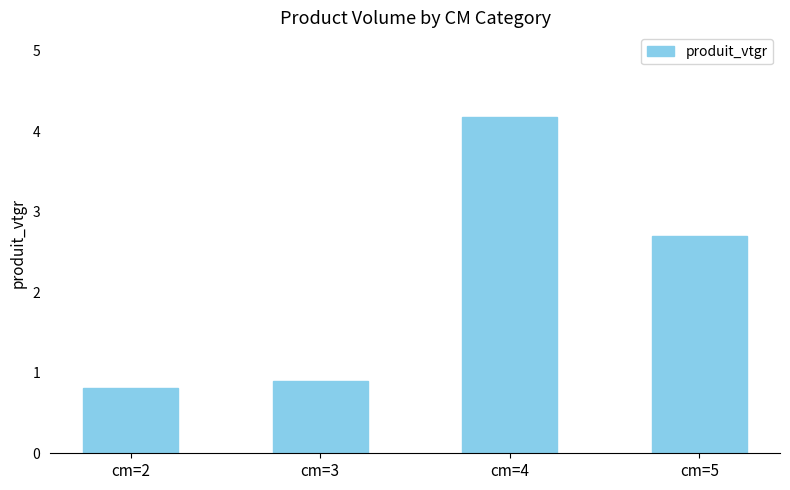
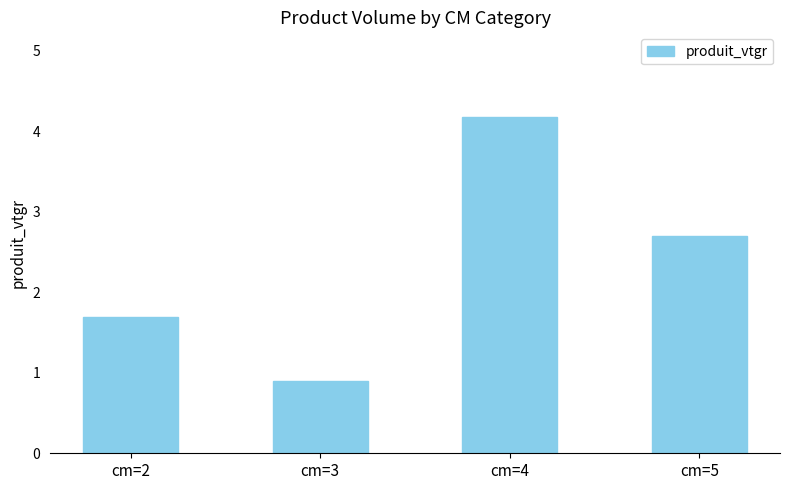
  {
-   "cm=2": 0.8,
+   "cm=2": 1.7,
    "cm=3": 0.9,
    "cm=4": 4.2,
    "cm=5": 2.7
  }
